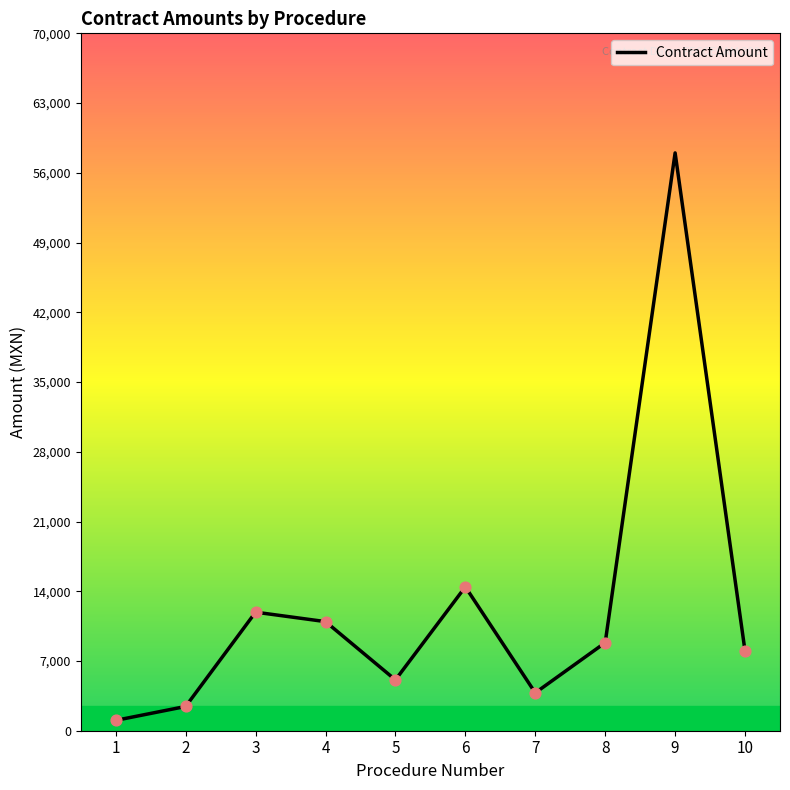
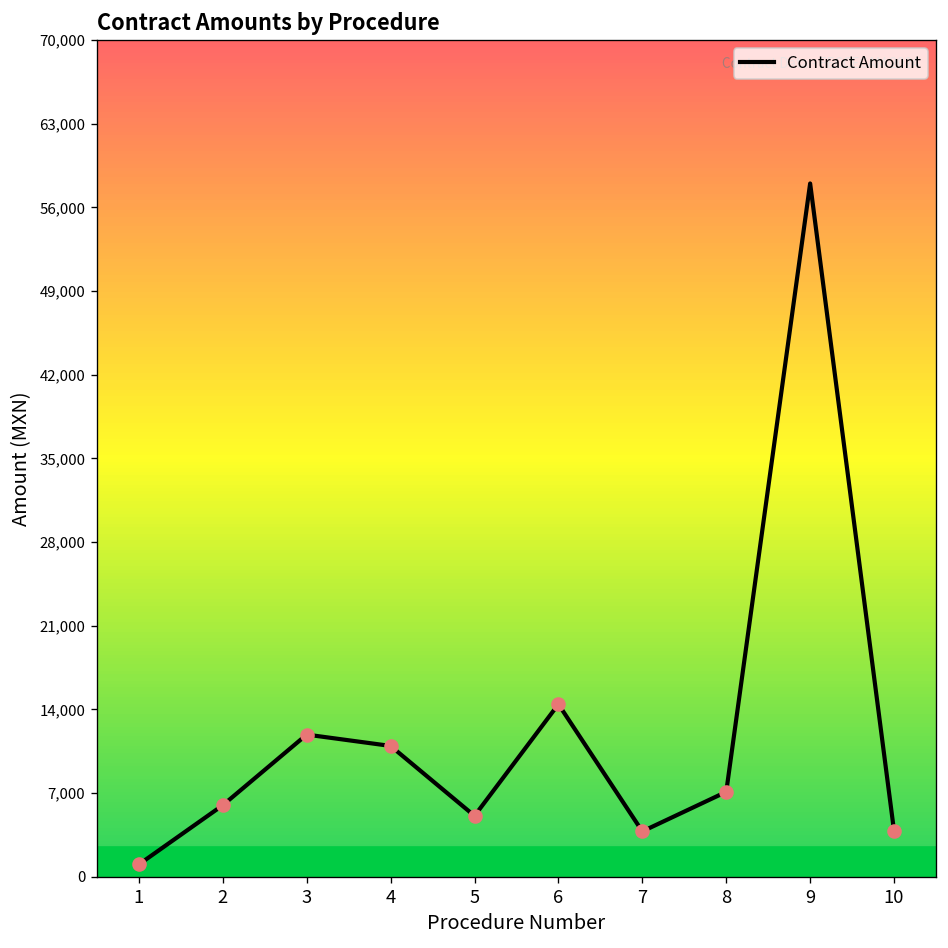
  {
    "Contract Amount": {
-     "2": "2,000",
-     "8": "9,000",
+     "2": "6,000",
+     "8": "7,000",
      "9": "58,000",
-     "10": "8,000"
+     "10": "4,000"
    }
  }
